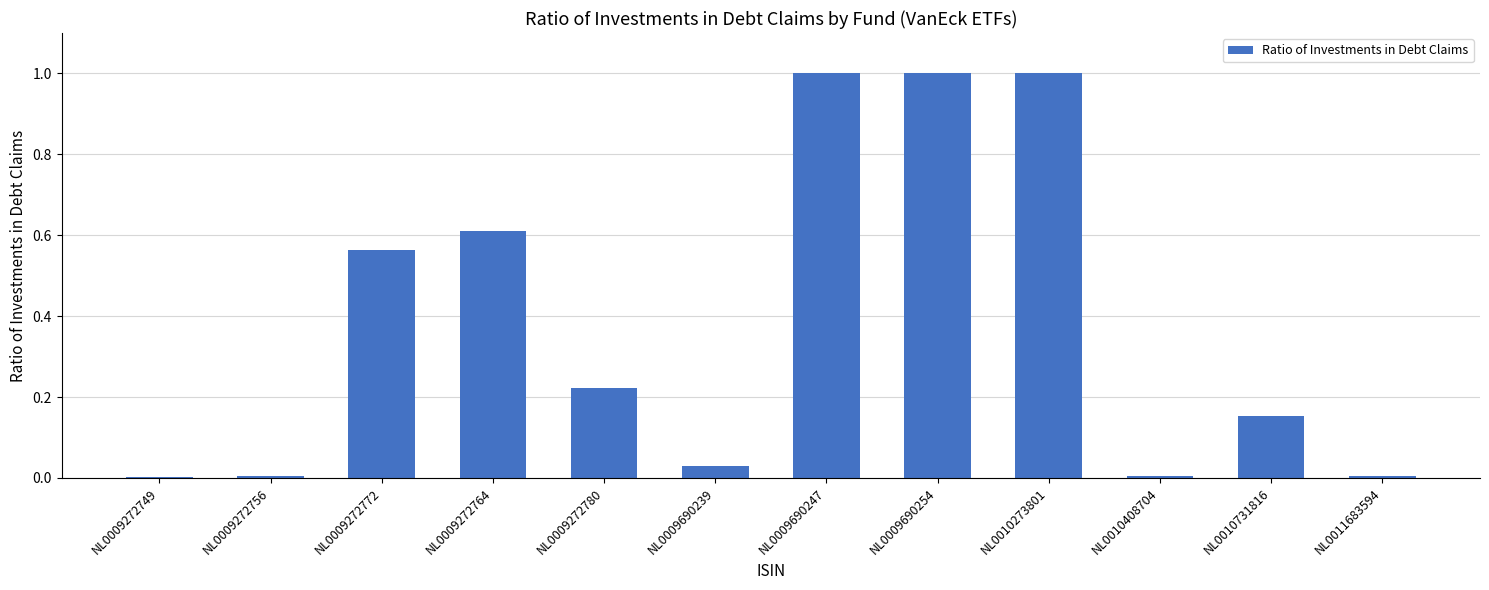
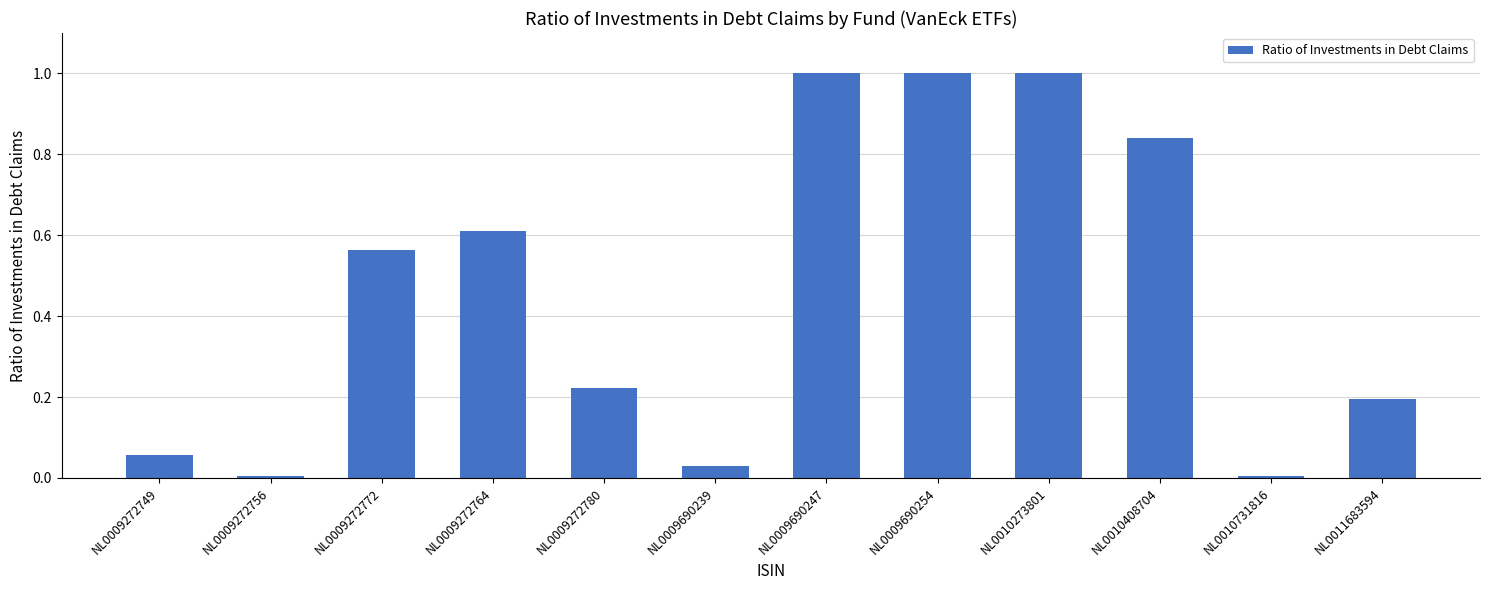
  {
-   "NL0009272749": 0.00,
+   "NL0009272749": 0.06,
    "NL0009272772": 0.56,
    "NL0009272764": 0.61,
    "NL0009272780": 0.22,
    "NL0009690239": 0.03,
    "NL0009690247": 1.00,
    "NL0009690254": 1.00,
    "NL0010273801": 1.00,
-   "NL0010408704": 0.00,
-   "NL0010731816": 0.15,
-   "NL0011683594": 0.01
+   "NL0010408704": 0.84,
+   "NL0010731816": 0.01,
+   "NL0011683594": 0.20
  }
